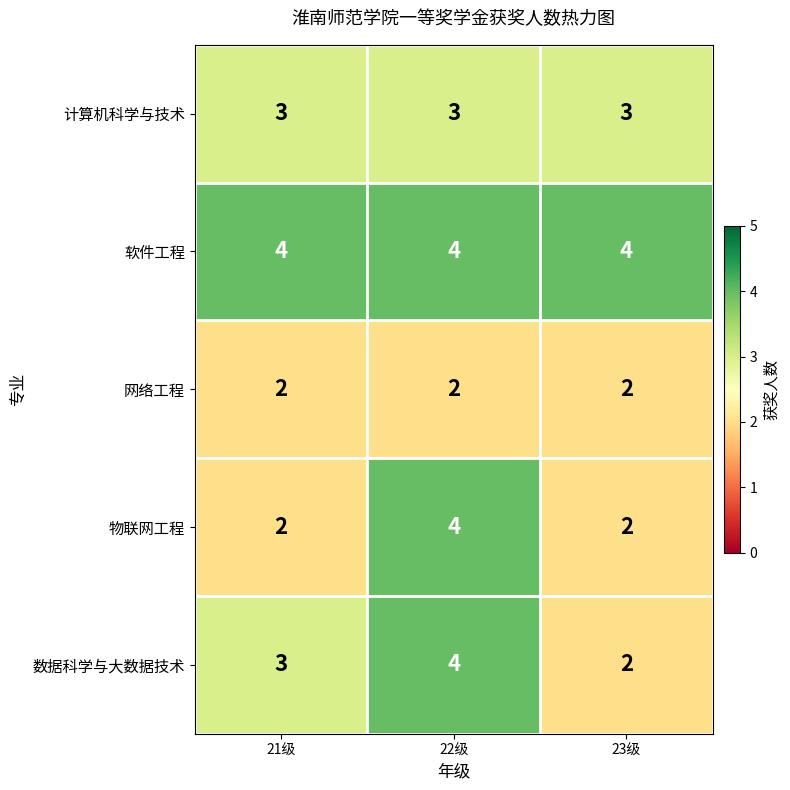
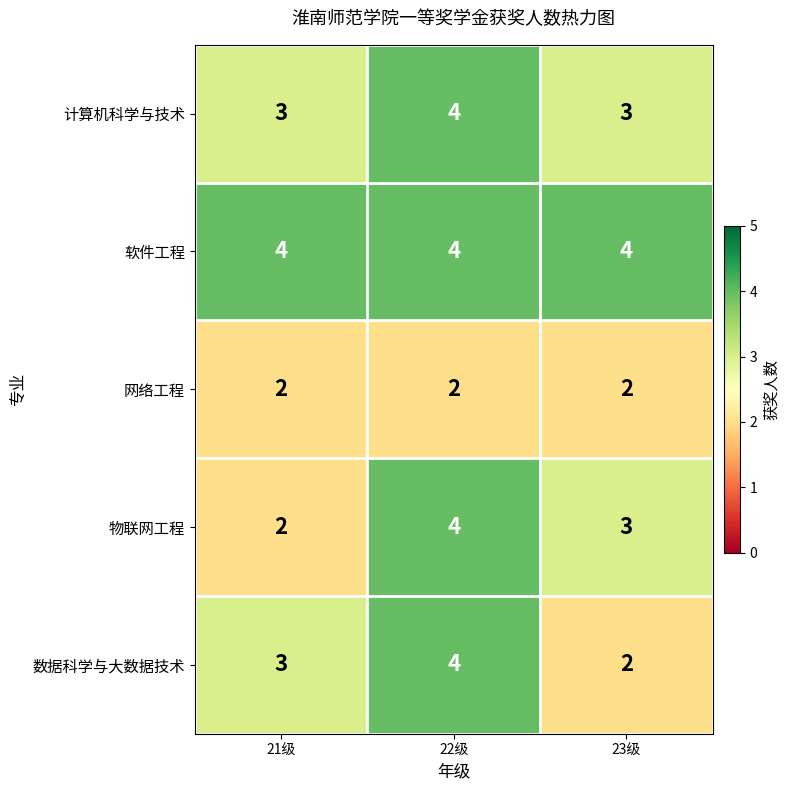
  {
    "计算机科学与技术": {
      "21级": 3,
-     "22级": 3,
+     "22级": 4,
      "23级": 3
    },
    "软件工程": {
      "21级": 4,
      "22级": 4,
      "23级": 4
    },
    "网络工程": {
      "21级": 2,
      "22级": 2,
      "23级": 2
    },
    "物联网工程": {
      "21级": 2,
      "22级": 4,
-     "23级": 2
+     "23级": 3
    },
    "数据科学与大数据技术": {
      "21级": 3,
      "22级": 4,
      "23级": 2
    }
  }
